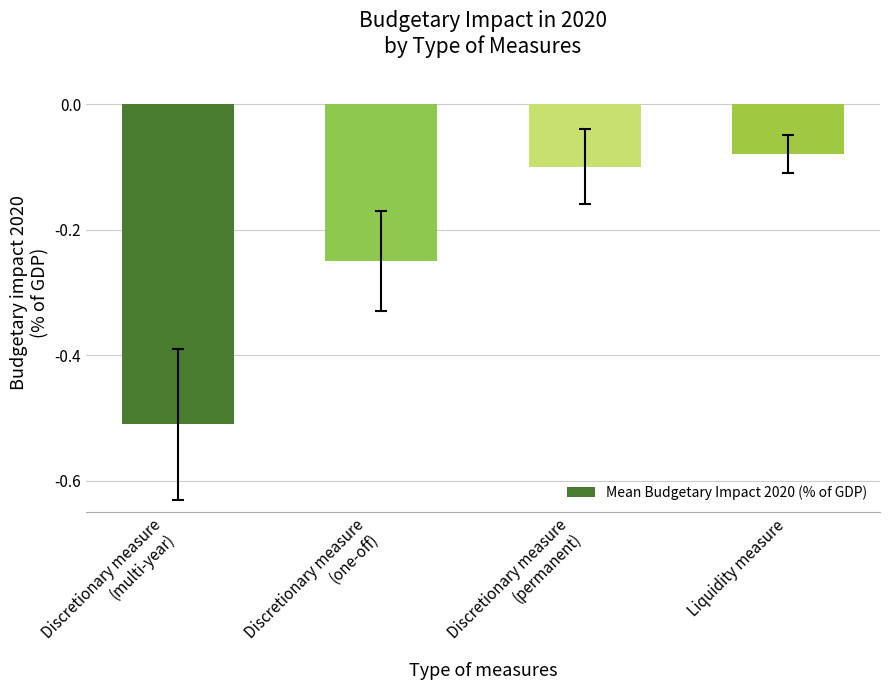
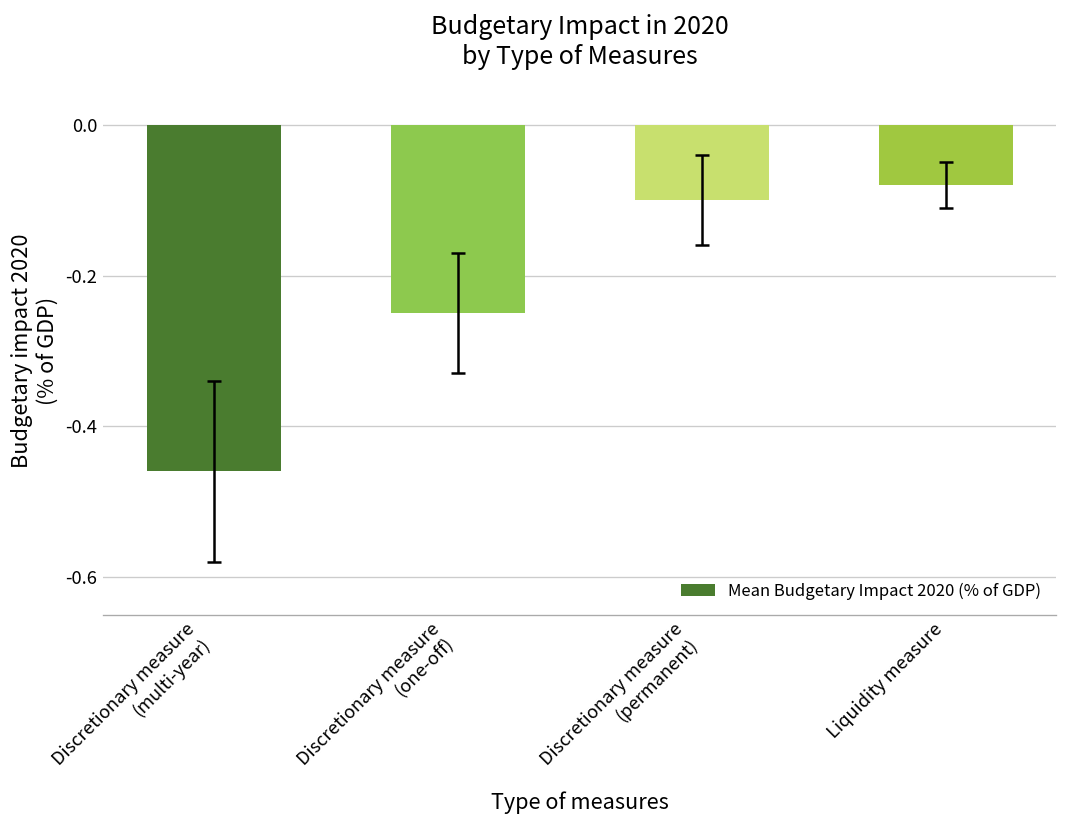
  {
    "Mean Budgetary Impact 2020 (% of GDP)": {
-     "Discretionary measure (multi-year)": -0.51,
+     "Discretionary measure (multi-year)": -0.46,
      "Discretionary measure (one-off)": -0.25,
      "Discretionary measure (permanent)": -0.10,
      "Liquidity measure": -0.08
    }
  }
